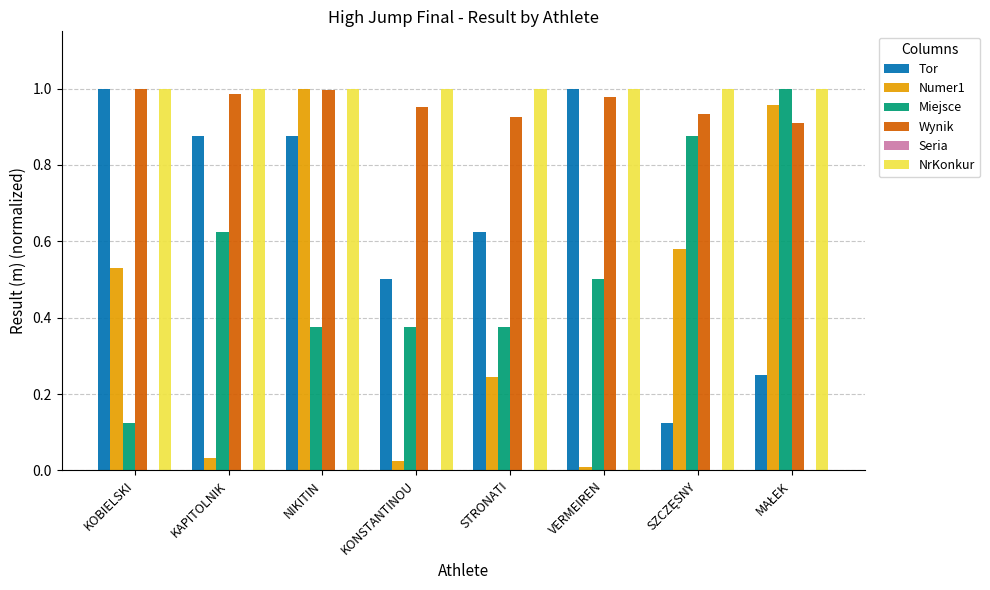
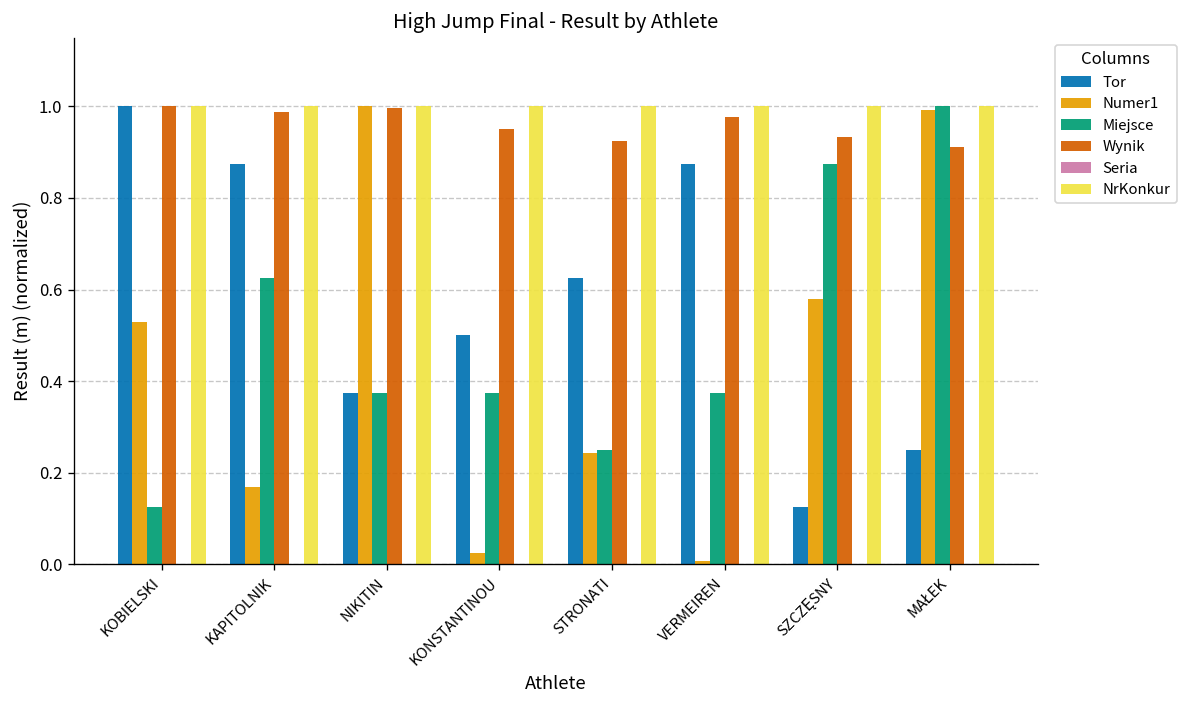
  {
    "Tor": {
      "KOBIELSKI": 1.00,
      "KAPITOLNIK": 0.88,
-     "NIKITIN": 0.88,
+     "NIKITIN": 0.38,
      "KONSTANTINOU": 0.50,
      "STRONATI": 0.63,
-     "VERMEIREN": 1.00,
+     "VERMEIREN": 0.88,
      "SZCZĘSNY": 0.13,
      "MAŁEK": 0.25
    },
    "Numer1": {
      "KOBIELSKI": 0.53,
-     "KAPITOLNIK": 0.03,
+     "KAPITOLNIK": 0.17,
      "NIKITIN": 1.00,
      "KONSTANTINOU": 0.03,
      "STRONATI": 0.24,
      "VERMEIREN": 0.01,
      "SZCZĘSNY": 0.58,
-     "MAŁEK": 0.96
+     "MAŁEK": 0.99
    },
    "Miejsce": {
      "KOBIELSKI": 0.13,
      "KAPITOLNIK": 0.63,
      "NIKITIN": 0.38,
      "KONSTANTINOU": 0.38,
-     "STRONATI": 0.38,
-     "VERMEIREN": 0.50,
+     "STRONATI": 0.25,
+     "VERMEIREN": 0.38,
      "SZCZĘSNY": 0.88,
      "MAŁEK": 1.00
    },
    "Wynik": {
      "KOBIELSKI": 1.00,
      "KAPITOLNIK": 0.99,
      "NIKITIN": 1.00,
      "KONSTANTINOU": 0.95,
      "STRONATI": 0.92,
      "VERMEIREN": 0.98,
      "SZCZĘSNY": 0.93,
      "MAŁEK": 0.91
    },
    "Seria": {
      "KOBIELSKI": 0.00,
      "KAPITOLNIK": 0.00,
      "NIKITIN": 0.00,
      "KONSTANTINOU": 0.00,
      "STRONATI": 0.00,
      "VERMEIREN": 0.00,
      "SZCZĘSNY": 0.00,
      "MAŁEK": 0.00
    },
    "NrKonkur": {
      "KOBIELSKI": 1.00,
      "KAPITOLNIK": 1.00,
      "NIKITIN": 1.00,
      "KONSTANTINOU": 1.00,
      "STRONATI": 1.00,
      "VERMEIREN": 1.00,
      "SZCZĘSNY": 1.00,
      "MAŁEK": 1.00
    }
  }
